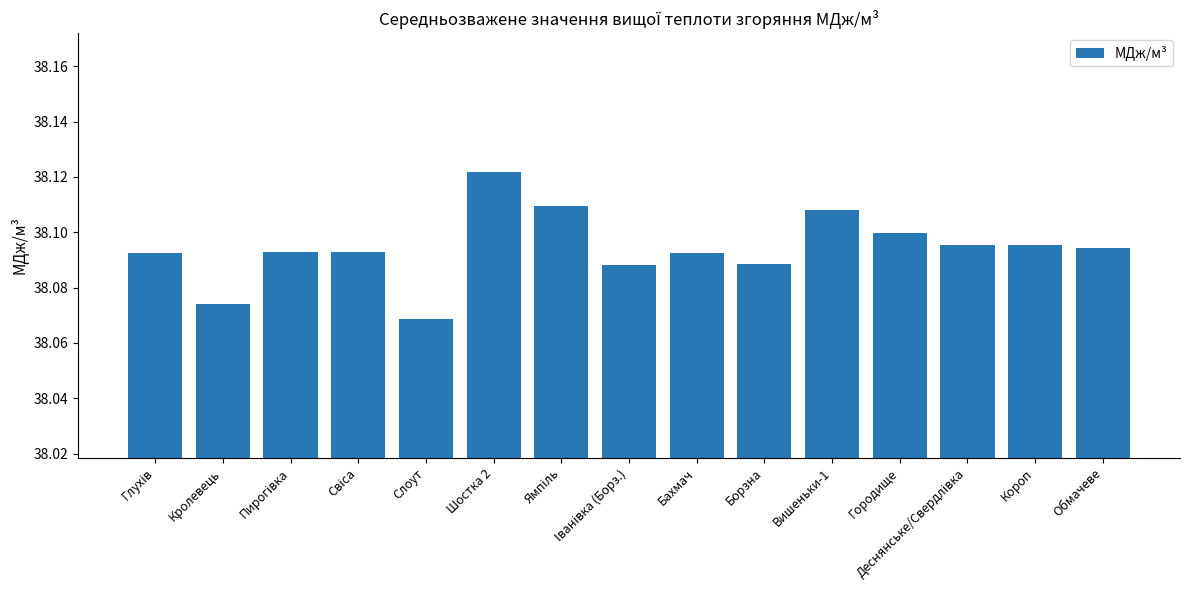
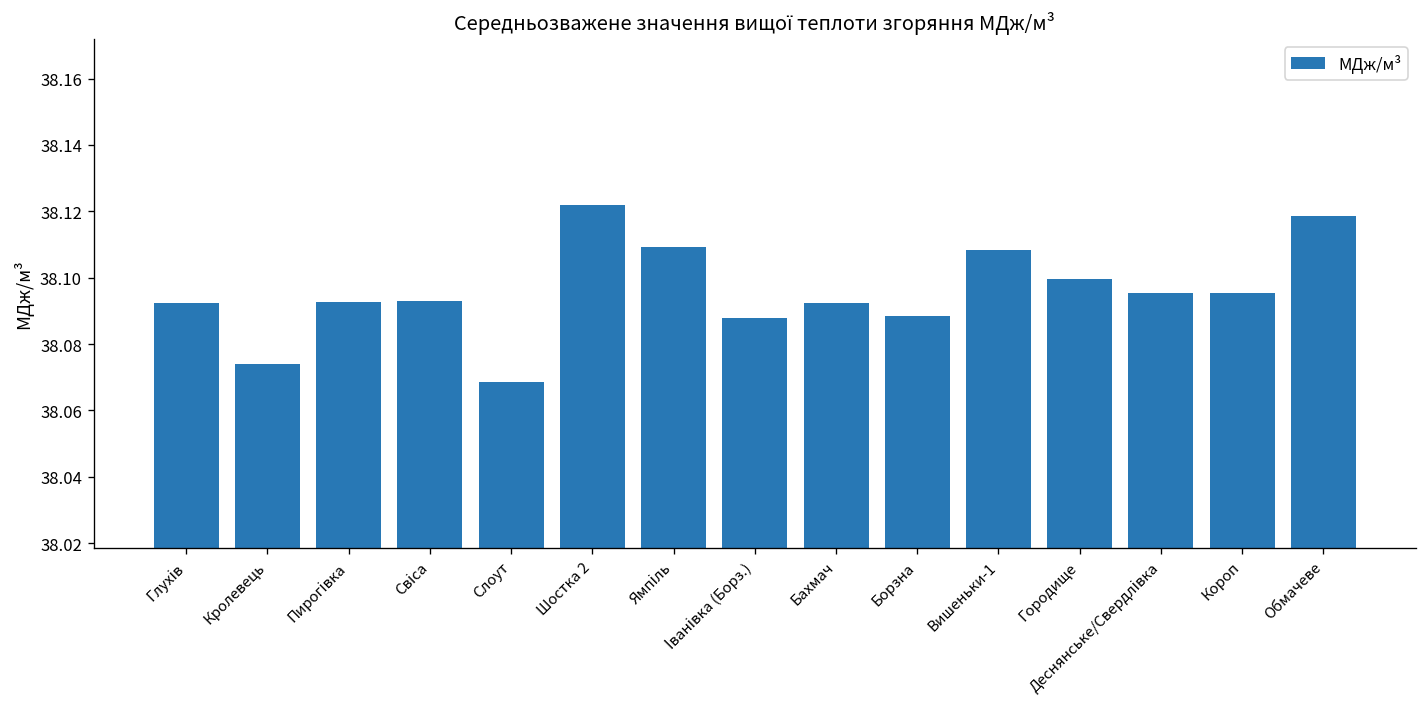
  {
    "Глухів": 38.092,
    "Кролевець": 38.074,
    "Пирогівка": 38.093,
    "Свіса": 38.093,
    "Слоут": 38.069,
    "Шостка 2": 38.122,
    "Ямпіль": 38.109,
    "Іванівка (Борз.)": 38.088,
    "Бахмач": 38.092,
    "Борзна": 38.089,
    "Вишеньки-1": 38.108,
    "Городище": 38.100,
    "Деснянське/Свердлівка": 38.096,
    "Короп": 38.095,
-   "Обмачеве": 38.094
+   "Обмачеве": 38.119
  }
